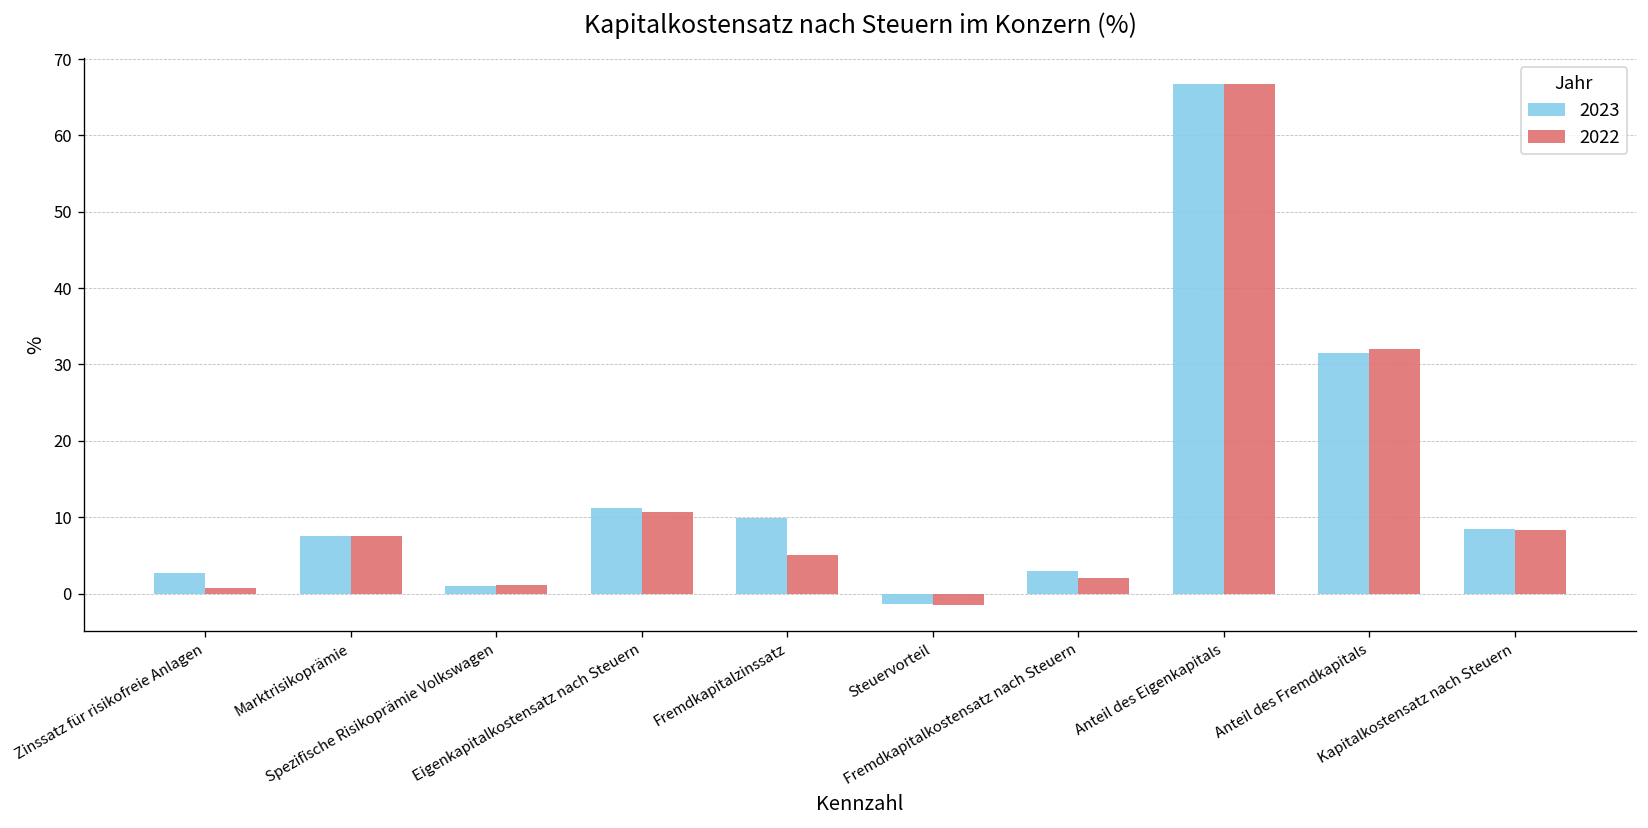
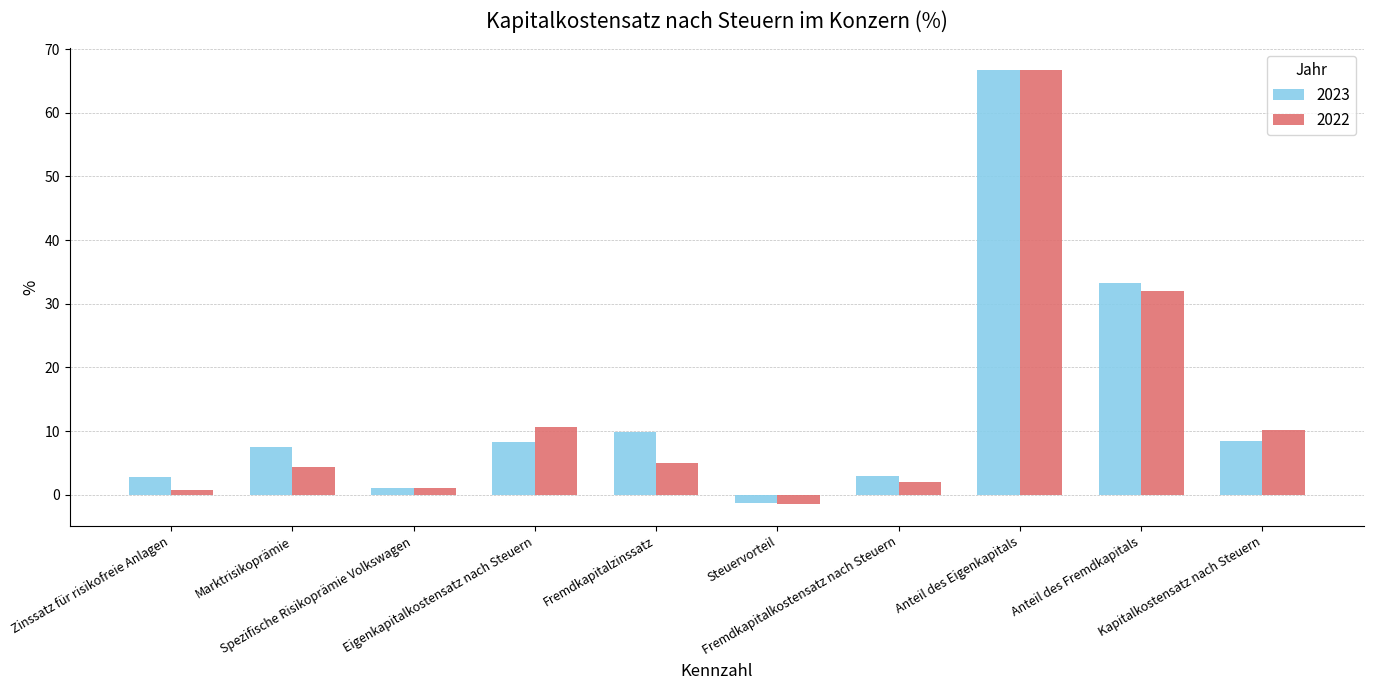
  {
    "2023": {
      "Zinssatz für risikofreie Anlagen": 3,
      "Marktrisikoprämie": 8,
      "Spezifische Risikoprämie Volkswagen": 1,
-     "Eigenkapitalkostensatz nach Steuern": 11,
+     "Eigenkapitalkostensatz nach Steuern": 8,
      "Fremdkapitalzinssatz": 10,
      "Steuervorteil": -1,
      "Fremdkapitalkostensatz nach Steuern": 3,
      "Anteil des Eigenkapitals": 67,
-     "Anteil des Fremdkapitals": 32,
+     "Anteil des Fremdkapitals": 33,
      "Kapitalkostensatz nach Steuern": 9
    },
    "2022": {
      "Zinssatz für risikofreie Anlagen": 1,
-     "Marktrisikoprämie": 8,
+     "Marktrisikoprämie": 4,
      "Spezifische Risikoprämie Volkswagen": 1,
      "Eigenkapitalkostensatz nach Steuern": 11,
      "Fremdkapitalzinssatz": 5,
      "Steuervorteil": -2,
      "Fremdkapitalkostensatz nach Steuern": 2,
      "Anteil des Eigenkapitals": 67,
      "Anteil des Fremdkapitals": 32,
-     "Kapitalkostensatz nach Steuern": 8
+     "Kapitalkostensatz nach Steuern": 10
    }
  }
